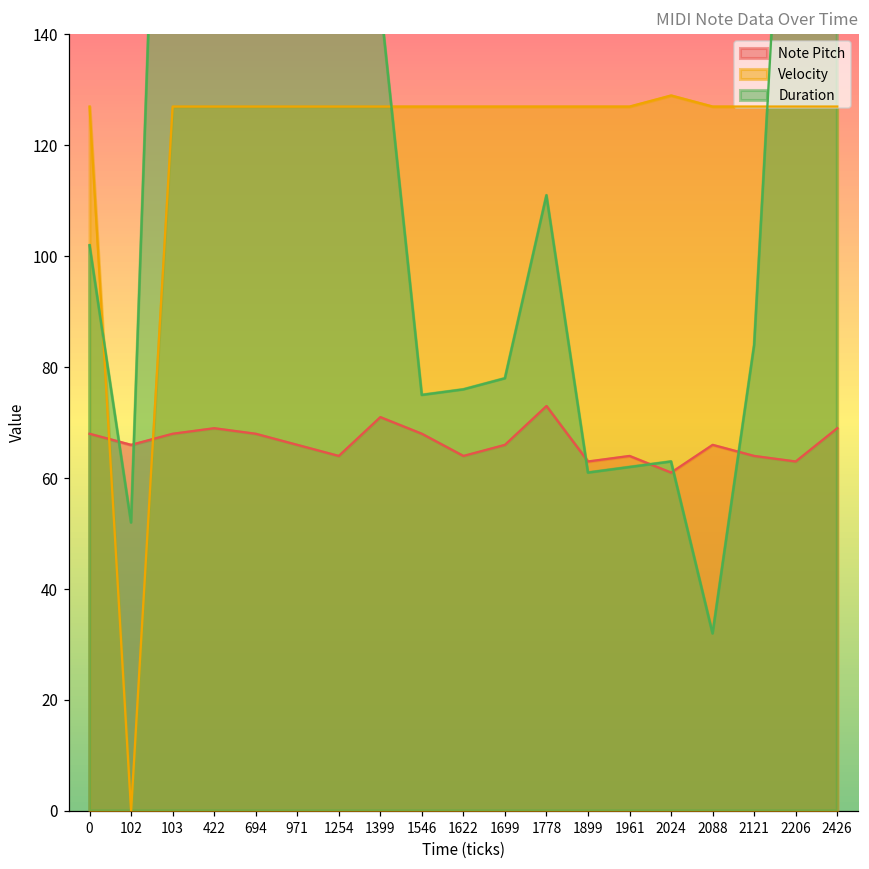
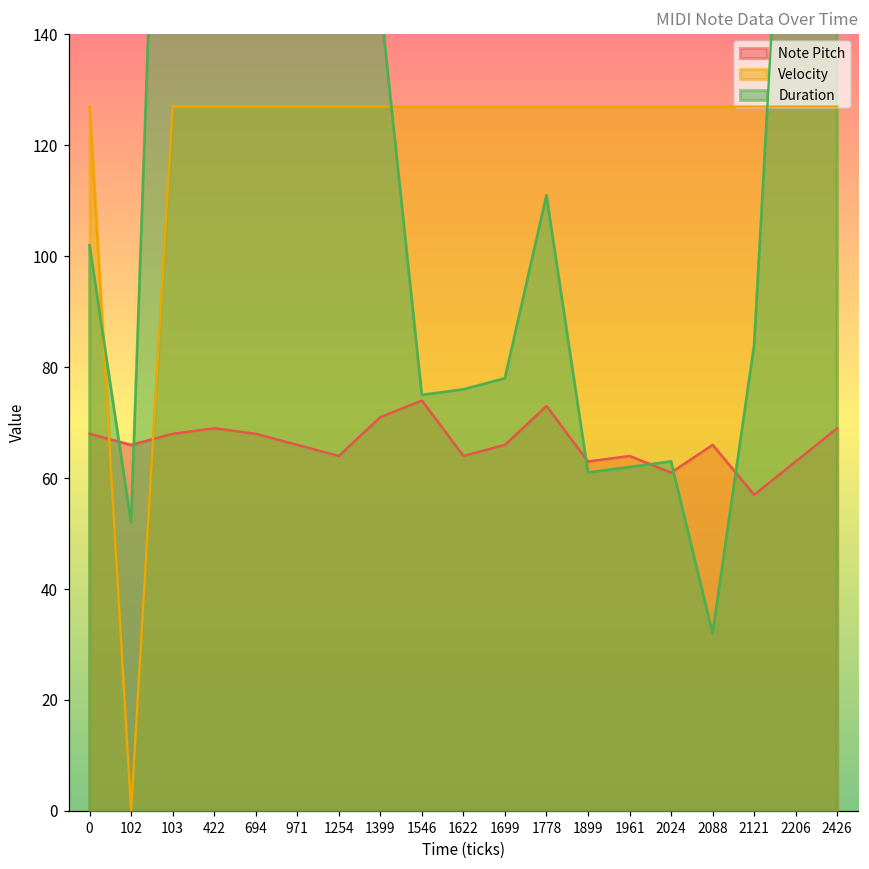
  {
    "Note Pitch": {
      "0": 68,
      "102": 66,
      "103": 68,
      "422": 69,
      "694": 68,
      "971": 66,
      "1254": 64,
      "1399": 71,
-     "1546": 68,
+     "1546": 74,
      "1622": 64,
      "1699": 66,
      "1778": 73,
      "1899": 63,
      "1961": 64,
      "2024": 61,
      "2088": 66,
-     "2121": 64,
+     "2121": 57,
      "2206": 63,
      "2426": 69
    },
    "Velocity": {
      "0": 127,
      "102": 0,
      "103": 127,
      "422": 127,
      "694": 127,
      "971": 127,
      "1254": 127,
      "1399": 127,
      "1546": 127,
      "1622": 127,
      "1699": 127,
      "1778": 127,
      "1899": 127,
      "1961": 127,
-     "2024": 129,
+     "2024": 127,
      "2088": 127
    },
    "Duration": {
      "0": 102,
      "102": 52,
      "1546": 75,
      "1622": 76,
      "1699": 78,
      "1778": 111,
      "1899": 61,
      "1961": 62,
      "2024": 63,
      "2088": 32,
      "2121": 84
    }
  }
